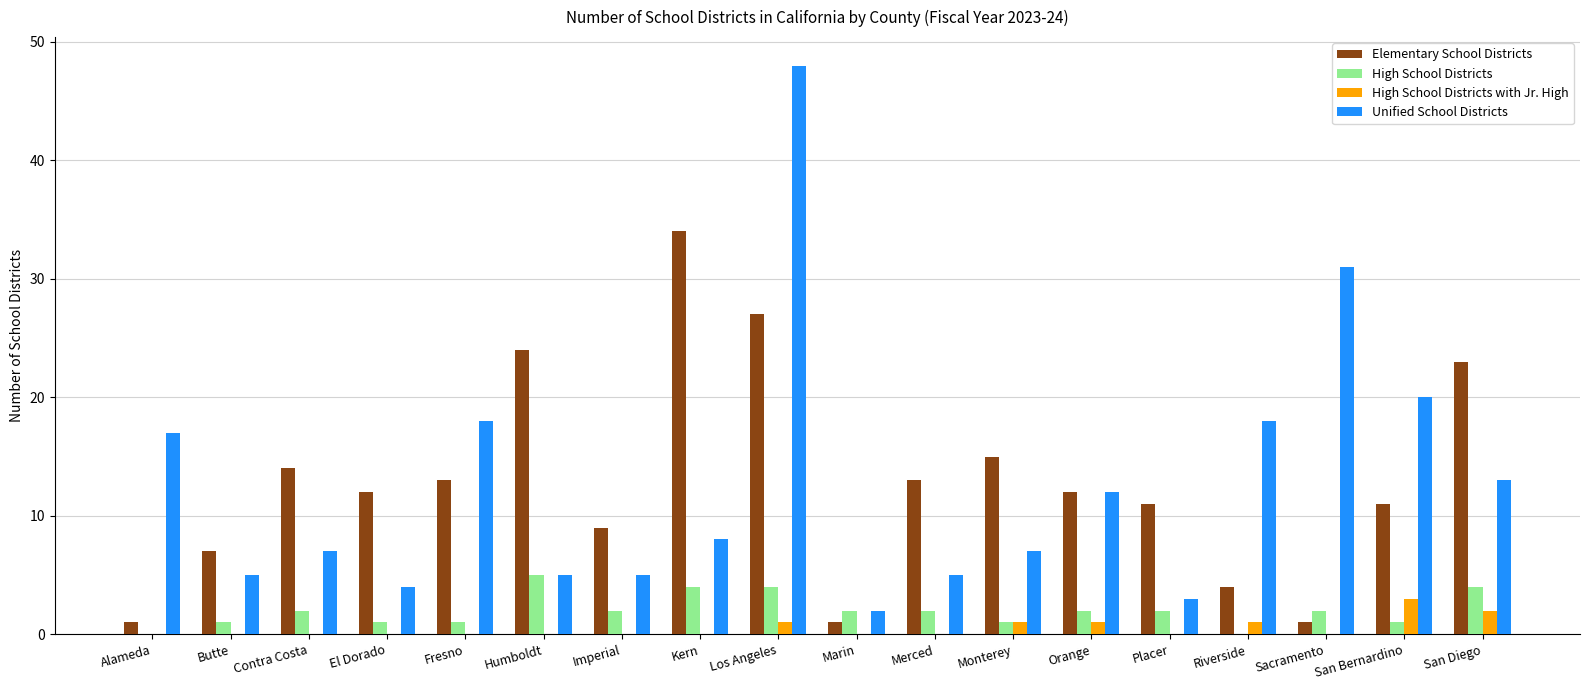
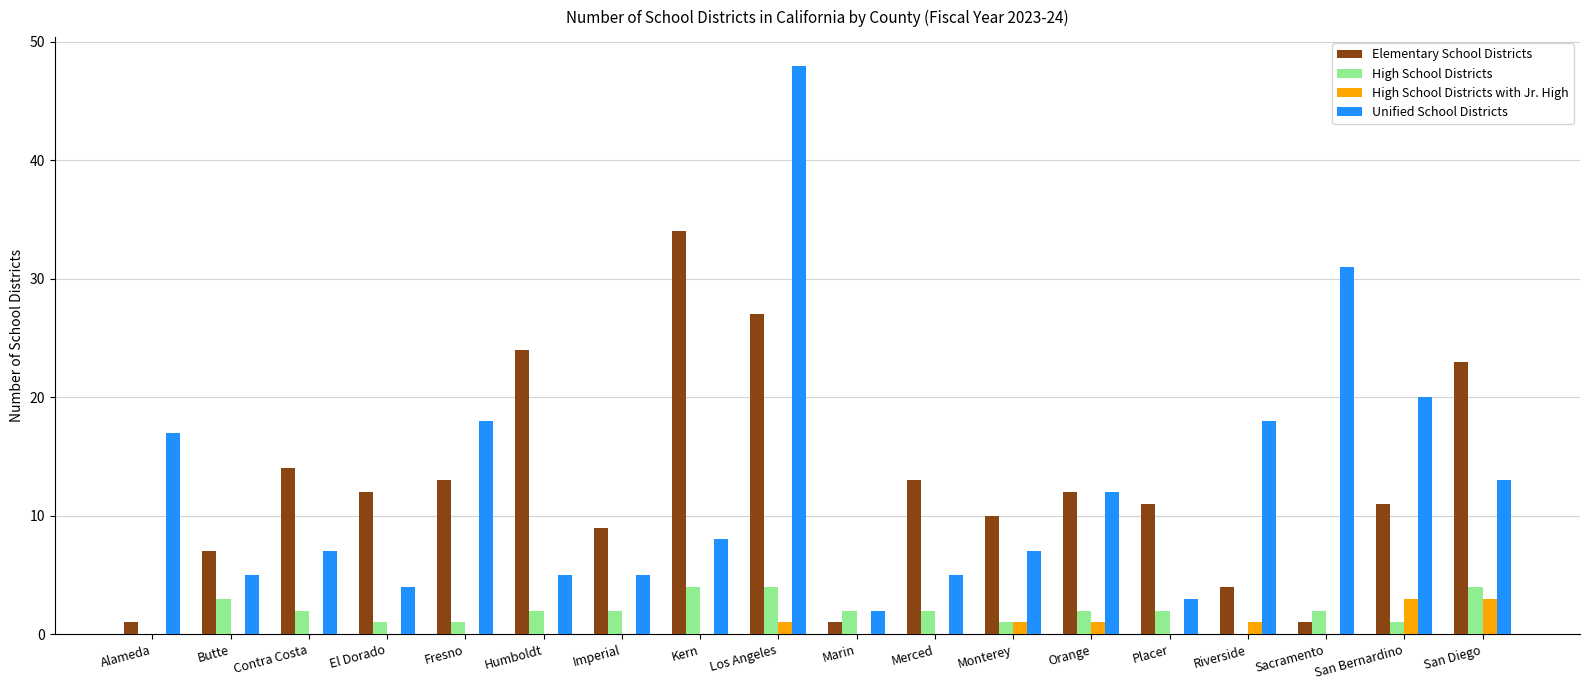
  {
    "Elementary School Districts": {
      "Alameda": 1,
      "Butte": 7,
      "Contra Costa": 14,
      "El Dorado": 12,
      "Fresno": 13,
      "Humboldt": 24,
      "Imperial": 9,
      "Kern": 34,
      "Los Angeles": 27,
      "Marin": 1,
      "Merced": 13,
-     "Monterey": 15,
+     "Monterey": 10,
      "Orange": 12,
      "Placer": 11,
      "Riverside": 4,
      "Sacramento": 1,
      "San Bernardino": 11,
      "San Diego": 23
    },
    "High School Districts": {
      "Alameda": 0,
-     "Butte": 1,
+     "Butte": 3,
      "Contra Costa": 2,
      "El Dorado": 1,
      "Fresno": 1,
-     "Humboldt": 5,
+     "Humboldt": 2,
      "Imperial": 2,
      "Kern": 4,
      "Los Angeles": 4,
      "Marin": 2,
      "Merced": 2,
      "Monterey": 1,
      "Orange": 2,
      "Placer": 2,
      "Riverside": 0,
      "Sacramento": 2,
      "San Bernardino": 1,
      "San Diego": 4
    },
    "High School Districts with Jr. High": {
      "Alameda": 0,
      "Butte": 0,
      "Contra Costa": 0,
      "El Dorado": 0,
      "Fresno": 0,
      "Humboldt": 0,
      "Imperial": 0,
      "Kern": 0,
      "Los Angeles": 1,
      "Marin": 0,
      "Merced": 0,
      "Monterey": 1,
      "Orange": 1,
      "Placer": 0,
      "Riverside": 1,
      "Sacramento": 0,
      "San Bernardino": 3,
-     "San Diego": 2
+     "San Diego": 3
    },
    "Unified School Districts": {
      "Alameda": 17,
      "Butte": 5,
      "Contra Costa": 7,
      "El Dorado": 4,
      "Fresno": 18,
      "Humboldt": 5,
      "Imperial": 5,
      "Kern": 8,
      "Los Angeles": 48,
      "Marin": 2,
      "Merced": 5,
      "Monterey": 7,
      "Orange": 12,
      "Placer": 3,
      "Riverside": 18,
      "Sacramento": 31,
      "San Bernardino": 20,
      "San Diego": 13
    }
  }
